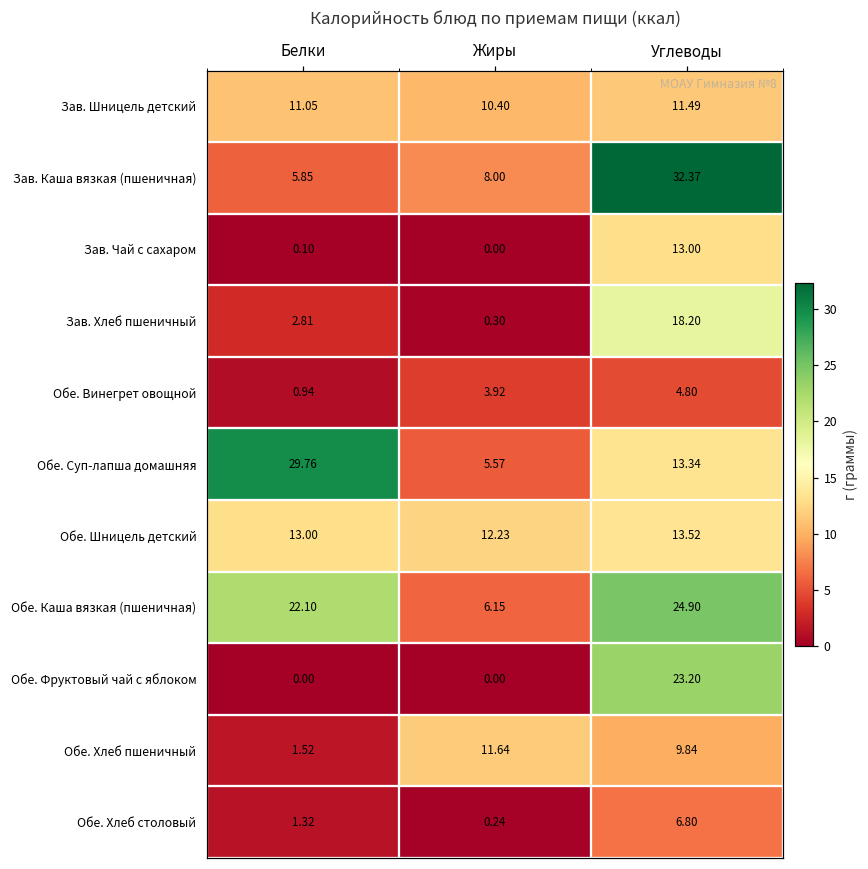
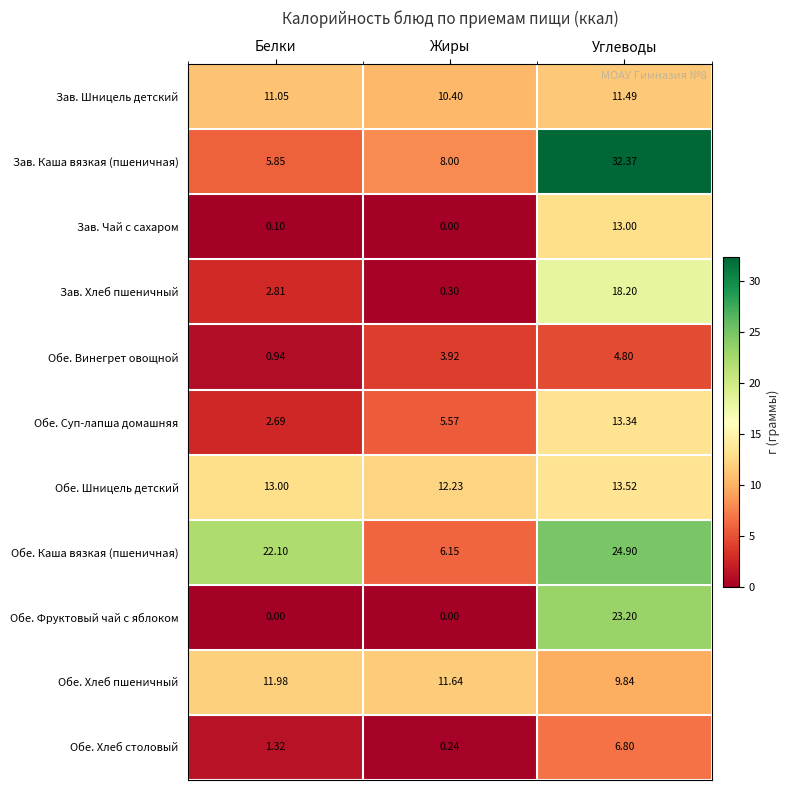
  {
    "Зав. Шницель детский": {
      "Белки": 11.05,
      "Жиры": 10.40
    },
    "Зав. Каша вязкая (пшеничная)": {
      "Белки": 5.85,
      "Жиры": 8.00,
      "Углеводы": 32.37
    },
    "Зав. Чай с сахаром": {
      "Белки": 0.10,
      "Жиры": 0.00,
      "Углеводы": 13.00
    },
    "Зав. Хлеб пшеничный": {
      "Белки": 2.81,
      "Жиры": 0.30,
      "Углеводы": 18.20
    },
    "Обе. Винегрет овощной": {
      "Белки": 0.94,
      "Жиры": 3.92,
      "Углеводы": 4.80
    },
    "Обе. Суп-лапша домашняя": {
-     "Белки": 29.76,
+     "Белки": 2.69,
      "Жиры": 5.57,
      "Углеводы": 13.34
    },
    "Обе. Шницель детский": {
      "Белки": 13.00,
      "Жиры": 12.23,
      "Углеводы": 13.52
    },
    "Обе. Каша вязкая (пшеничная)": {
      "Белки": 22.10,
      "Жиры": 6.15,
      "Углеводы": 24.90
    },
    "Обе. Фруктовый чай с яблоком": {
      "Белки": 0.00,
      "Жиры": 0.00,
      "Углеводы": 23.20
    },
    "Обе. Хлеб пшеничный": {
-     "Белки": 1.52,
+     "Белки": 11.98,
      "Жиры": 11.64,
      "Углеводы": 9.84
    },
    "Обе. Хлеб столовый": {
      "Белки": 1.32,
      "Жиры": 0.24,
      "Углеводы": 6.80
    }
  }
